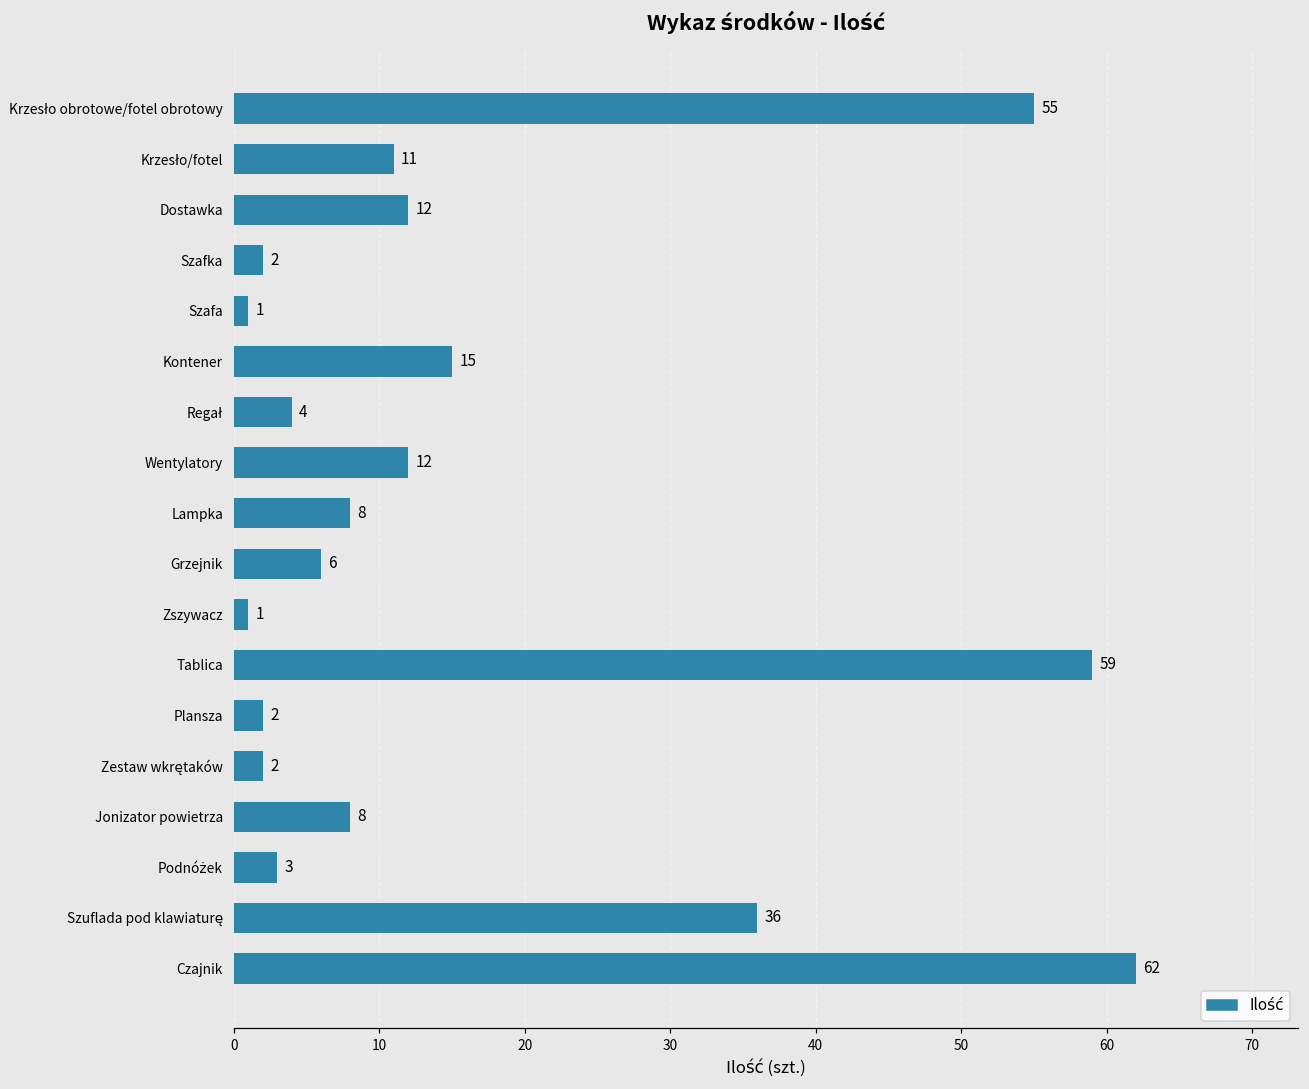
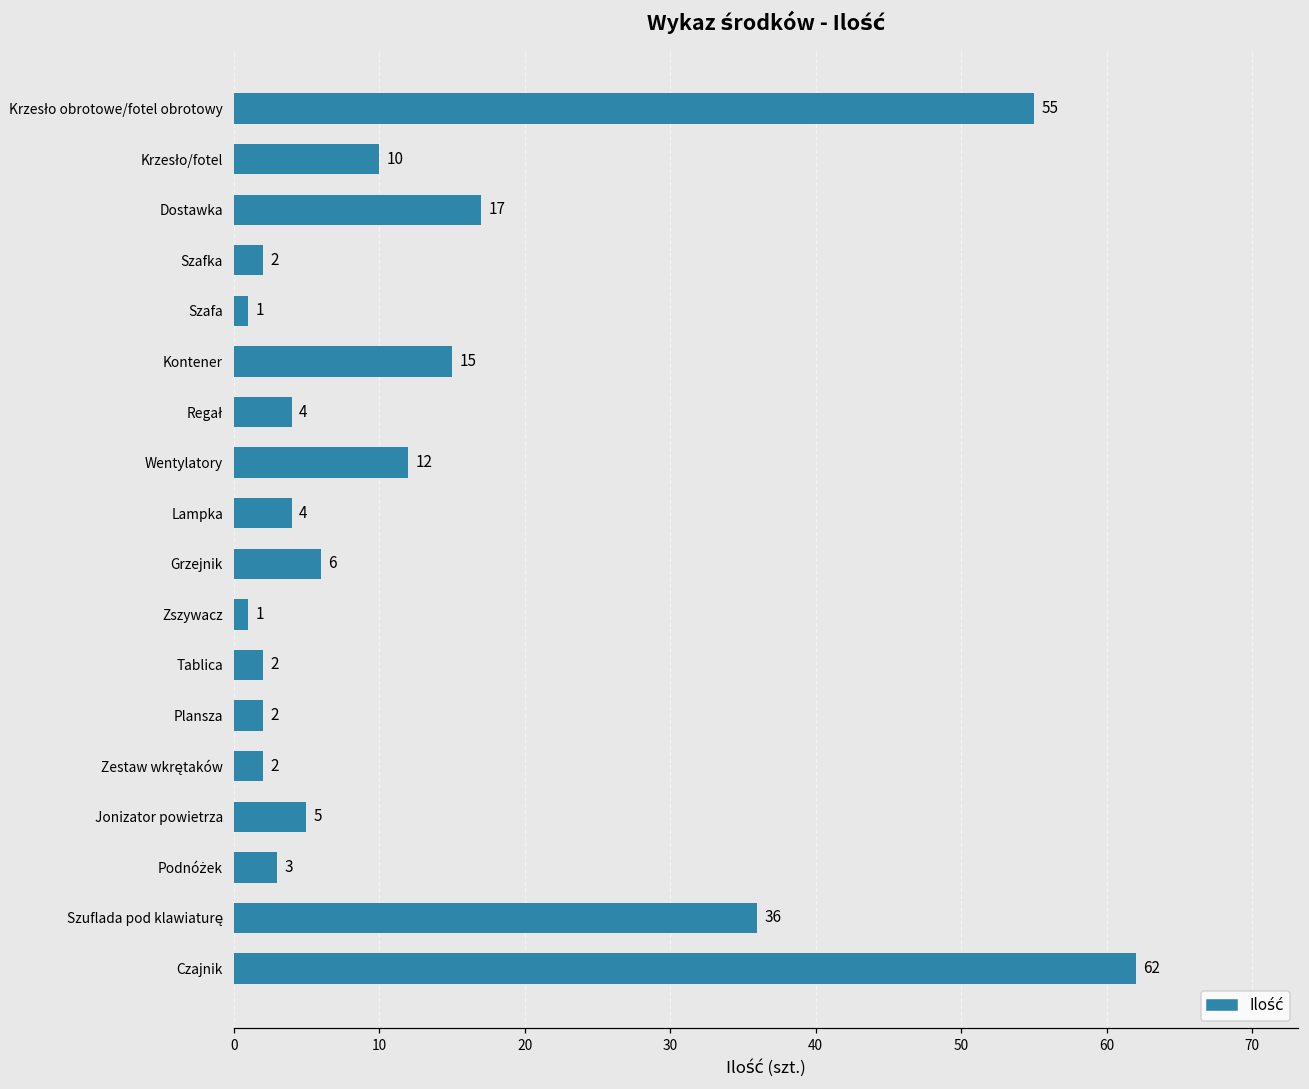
  {
    "Krzesło obrotowe/fotel obrotowy": 55,
-   "Krzesło/fotel": 11,
-   "Dostawka": 12,
+   "Krzesło/fotel": 10,
+   "Dostawka": 17,
    "Szafka": 2,
    "Szafa": 1,
    "Kontener": 15,
    "Regał": 4,
    "Wentylatory": 12,
-   "Lampka": 8,
+   "Lampka": 4,
    "Grzejnik": 6,
    "Zszywacz": 1,
-   "Tablica": 59,
+   "Tablica": 2,
    "Plansza": 2,
    "Zestaw wkrętaków": 2,
-   "Jonizator powietrza": 8,
+   "Jonizator powietrza": 5,
    "Podnóżek": 3,
    "Szuflada pod klawiaturę": 36,
    "Czajnik": 62
  }
